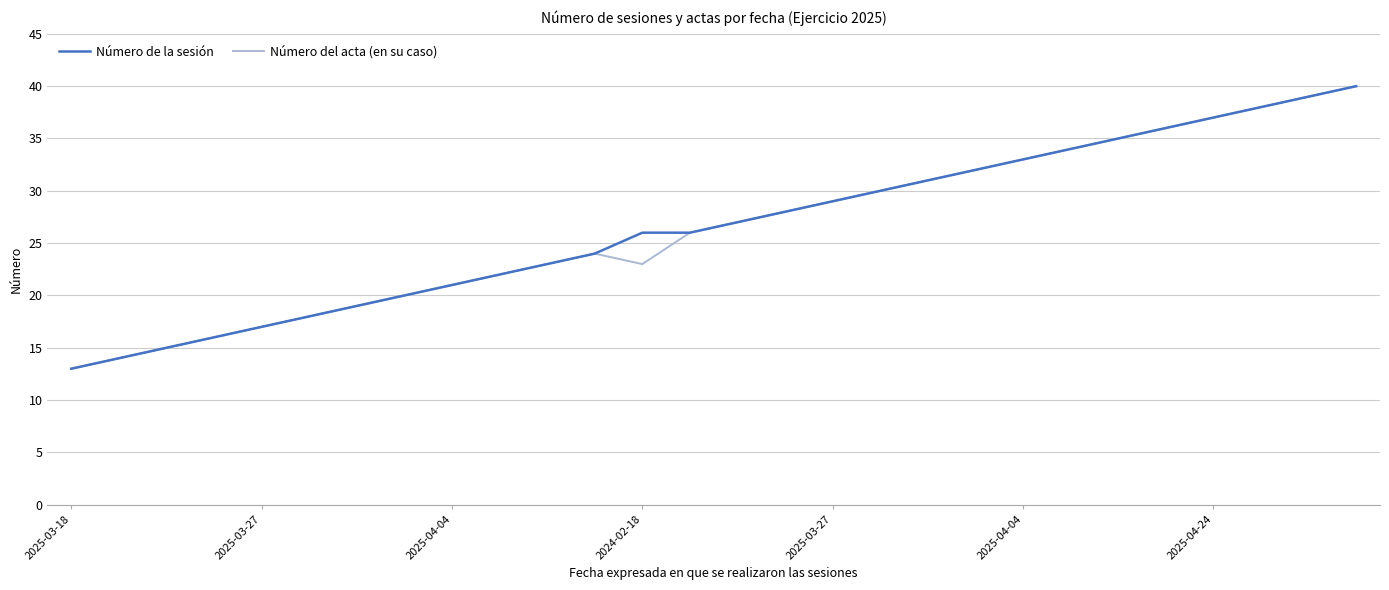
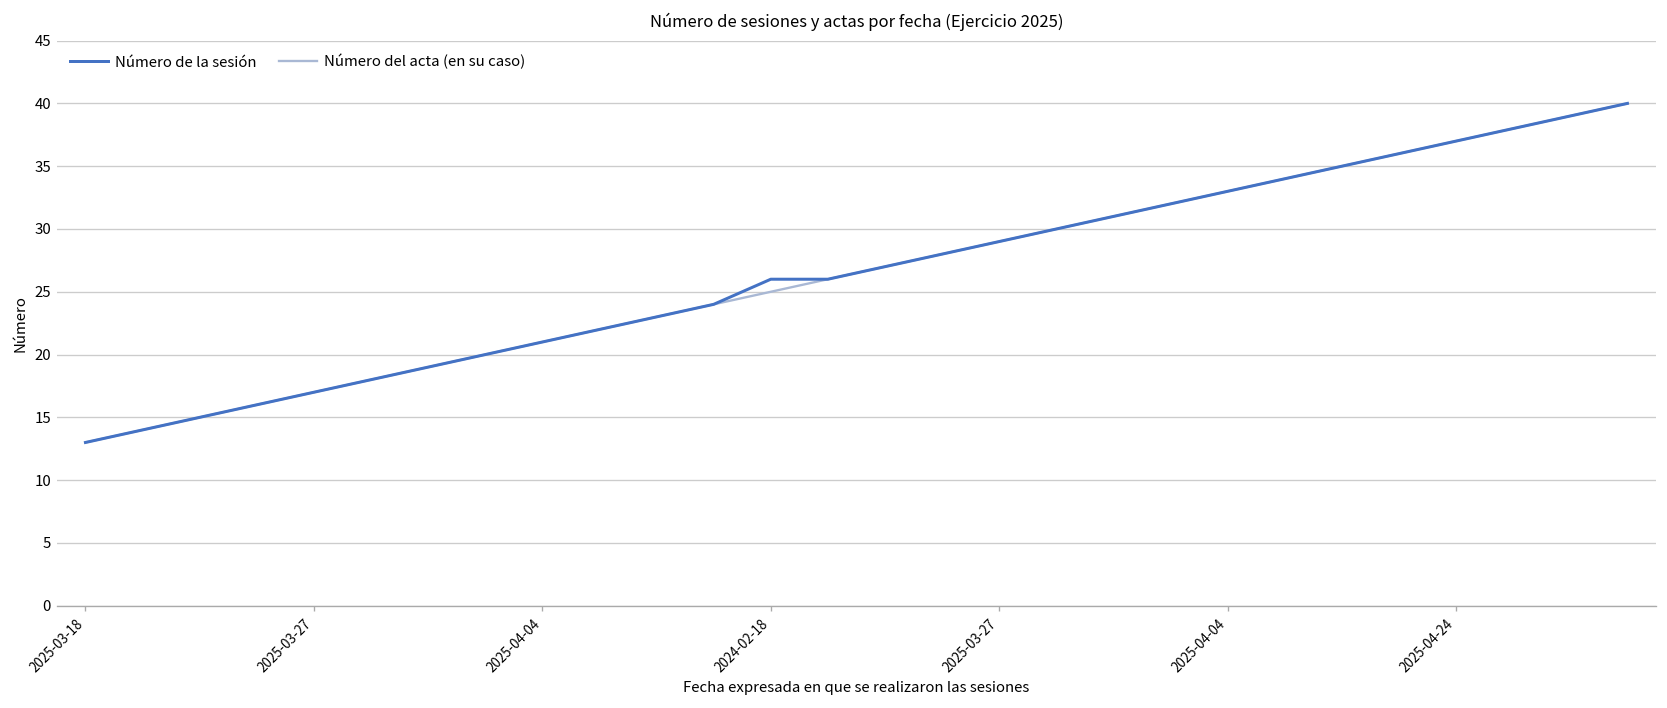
  {
    "Número de la sesión": {
      "2024-02-18": 26
    },
    "Número del acta (en su caso)": {
-     "2024-02-18": 23
+     "2024-02-18": 25
    }
  }
